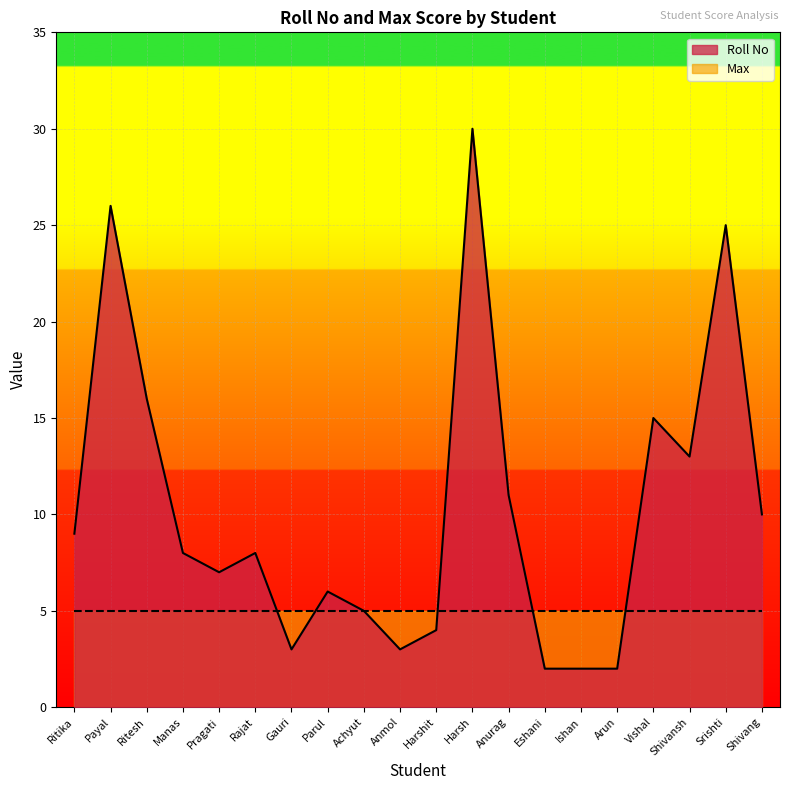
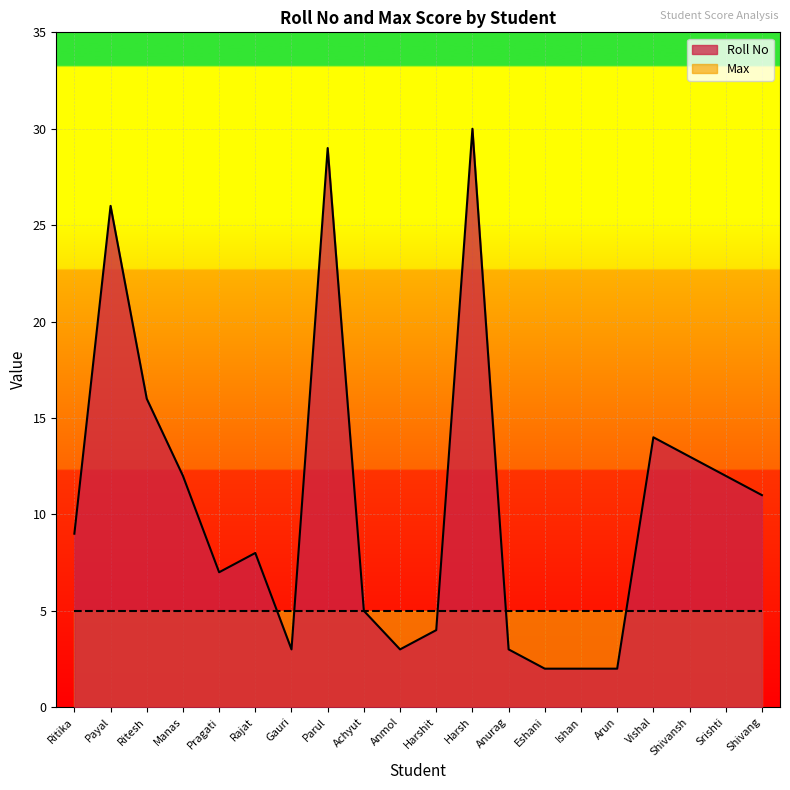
  {
    "Roll No": {
      "Ritika": 9,
      "Payal": 26,
      "Ritesh": 16,
-     "Manas": 8,
+     "Manas": 12,
      "Pragati": 7,
      "Rajat": 8,
      "Gauri": 3,
-     "Parul": 6,
+     "Parul": 29,
      "Anmol": 3,
      "Harshit": 4,
      "Harsh": 30,
-     "Anurag": 11,
+     "Anurag": 3,
      "Eshani": 2,
      "Ishan": 2,
      "Arun": 2,
-     "Vishal": 15,
+     "Vishal": 14,
      "Shivansh": 13,
-     "Srishti": 25,
-     "Shivang": 10
+     "Srishti": 12,
+     "Shivang": 11
    },
    "Max": {
      "Ritika": 5,
      "Payal": 5,
      "Ritesh": 5,
      "Manas": 5,
      "Pragati": 5,
      "Rajat": 5,
      "Gauri": 5,
      "Parul": 5,
      "Anmol": 5,
      "Harshit": 5,
      "Harsh": 5,
      "Anurag": 5,
      "Eshani": 5,
      "Ishan": 5,
      "Arun": 5,
      "Vishal": 5,
      "Shivansh": 5,
      "Srishti": 5,
      "Shivang": 5
    }
  }
